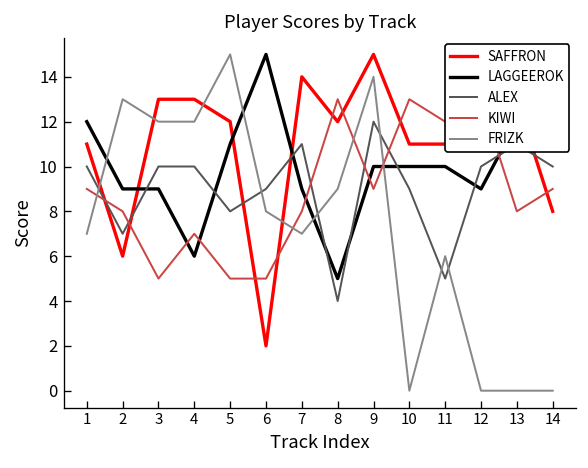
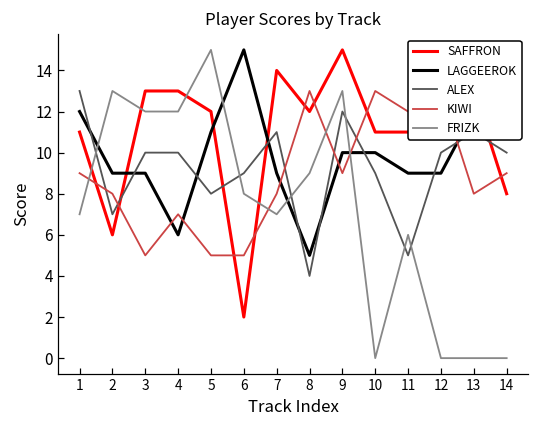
  {
    "SAFFRON": {
      "1": 11,
      "2": 6,
      "3": 13,
      "4": 13,
      "5": 12,
      "6": 2,
      "7": 14,
      "8": 12,
      "9": 15,
      "10": 11,
      "11": 11,
      "14": 8
    },
    "LAGGEEROK": {
      "1": 12,
      "2": 9,
      "3": 9,
      "4": 6,
      "5": 11,
      "6": 15,
      "7": 9,
      "8": 5,
      "9": 10,
      "10": 10,
-     "11": 10,
+     "11": 9,
      "12": 9
    },
    "ALEX": {
-     "1": 10,
+     "1": 13,
      "2": 7,
      "3": 10,
      "4": 10,
      "5": 8,
      "6": 9,
      "7": 11,
      "8": 4,
      "9": 12,
      "10": 9,
      "11": 5,
      "12": 10,
      "13": 11,
      "14": 10
    },
    "KIWI": {
      "1": 9,
      "2": 8,
      "3": 5,
      "4": 7,
      "5": 5,
      "6": 5,
      "7": 8,
      "8": 13,
      "9": 9,
      "10": 13,
      "13": 8,
      "14": 9
    },
    "FRIZK": {
      "1": 7,
      "2": 13,
      "3": 12,
      "4": 12,
      "5": 15,
      "6": 8,
      "7": 7,
      "8": 9,
-     "9": 14,
+     "9": 13,
      "10": 0,
      "11": 6,
      "12": 0,
      "13": 0,
      "14": 0
    }
  }
